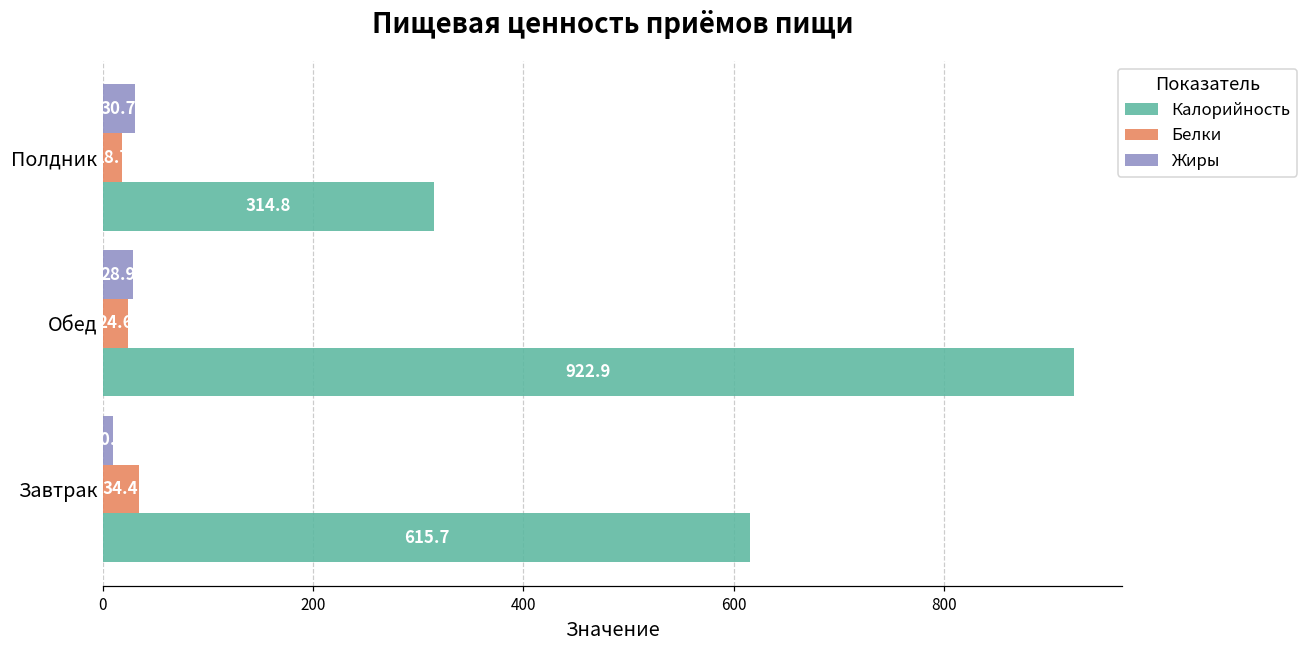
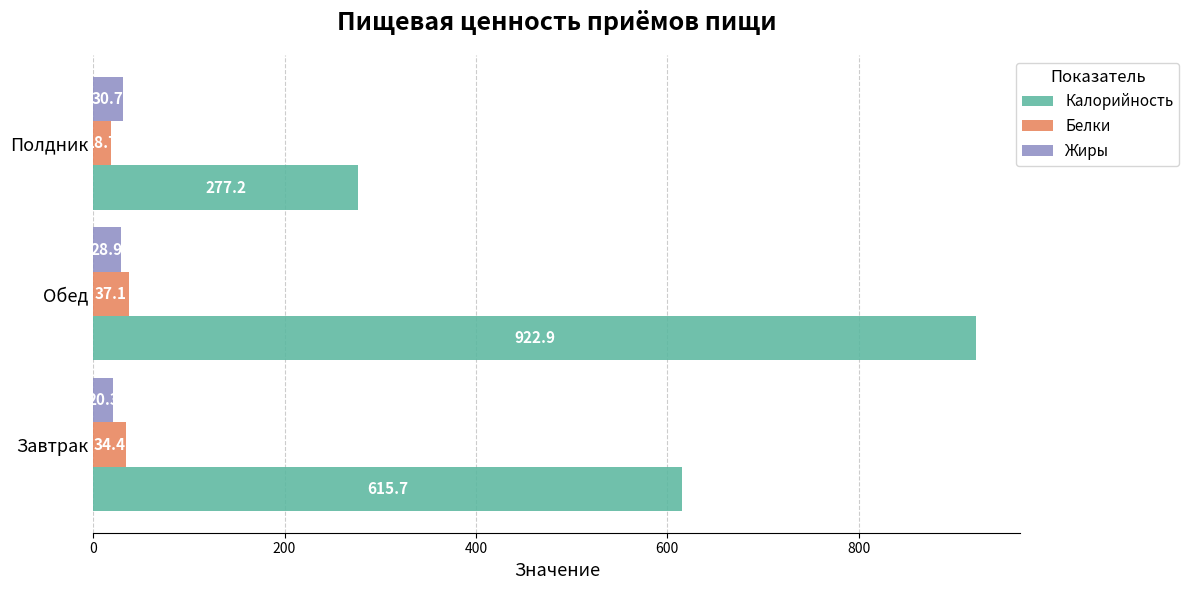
  {
    "Калорийность": {
-     "Полдник": 314.8,
+     "Полдник": 277.2,
      "Обед": 922.9,
      "Завтрак": 615.7
    },
    "Белки": {
      "Полдник": 18.7,
-     "Обед": 24.6,
+     "Обед": 37.1,
      "Завтрак": 34.4
    },
    "Жиры": {
-     "Завтрак": 10
+     "Завтрак": 20
    }
  }
